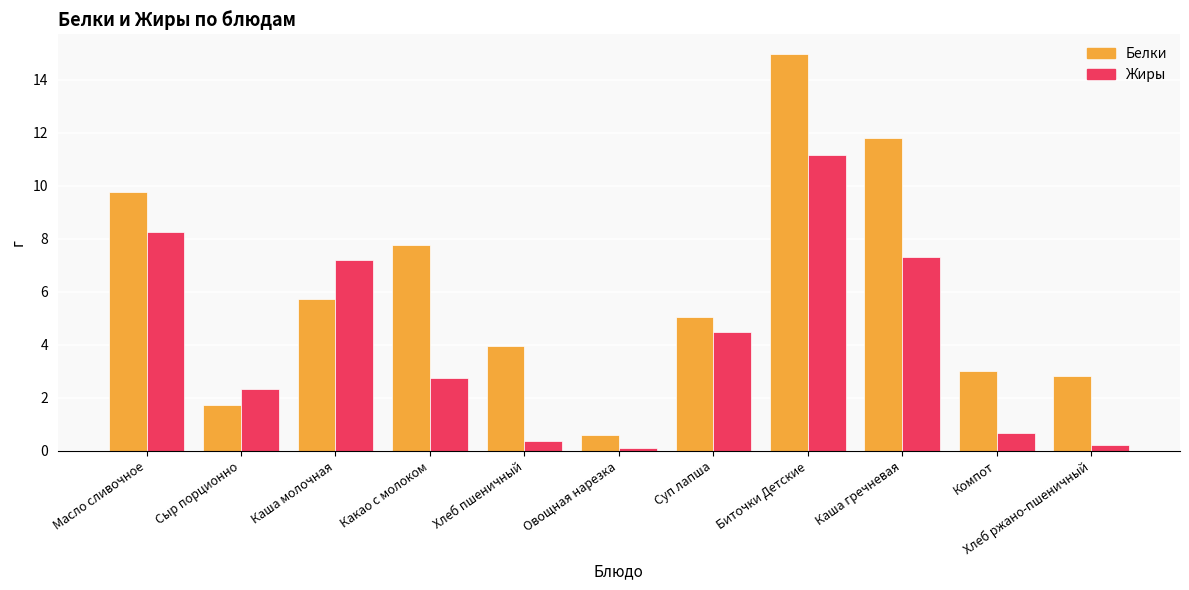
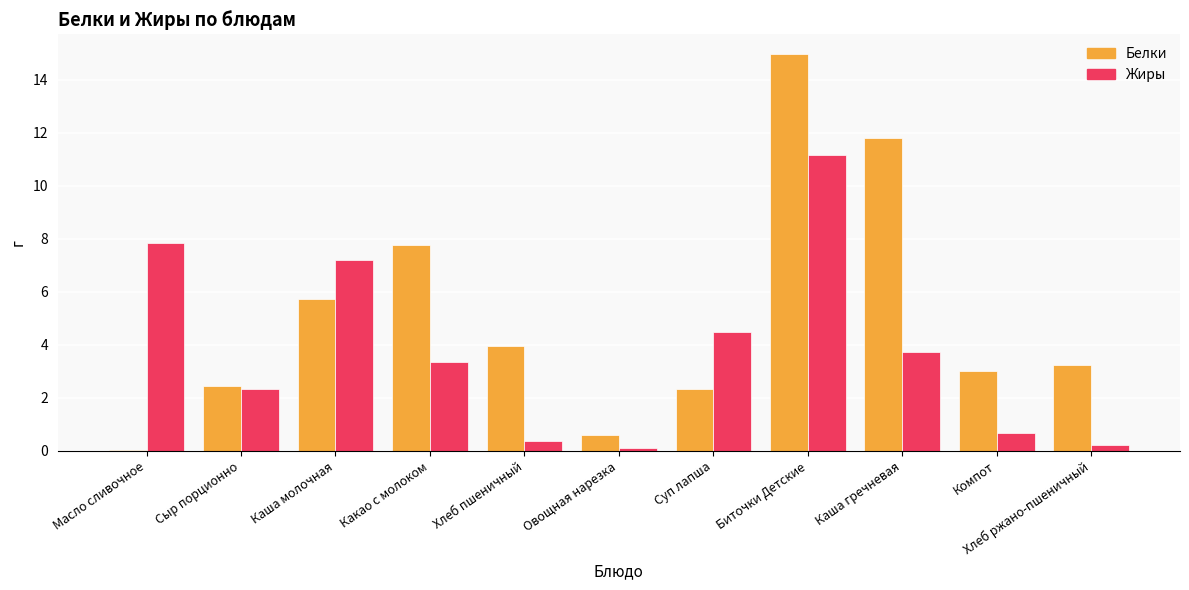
  {
    "Белки": {
-     "Масло сливочное": 9.8,
-     "Сыр порционно": 1.7,
+     "Масло сливочное": 0.1,
+     "Сыр порционно": 2.5,
      "Каша молочная": 5.7,
      "Какао с молоком": 7.8,
      "Хлеб пшеничный": 4.0,
      "Овощная нарезка": 0.6,
-     "Суп лапша": 5.1,
+     "Суп лапша": 2.3,
      "Биточки Детские": 15.0,
      "Каша гречневая": 11.8,
      "Компот": 3.0,
-     "Хлеб ржано-пшеничный": 2.8
+     "Хлеб ржано-пшеничный": 3.2
    },
    "Жиры": {
-     "Масло сливочное": 8.3,
+     "Масло сливочное": 7.8,
      "Сыр порционно": 2.3,
      "Каша молочная": 7.2,
-     "Какао с молоком": 2.7,
+     "Какао с молоком": 3.3,
      "Хлеб пшеничный": 0.4,
      "Овощная нарезка": 0.1,
      "Суп лапша": 4.5,
      "Биточки Детские": 11.2,
-     "Каша гречневая": 7.3,
+     "Каша гречневая": 3.7,
      "Компот": 0.7,
      "Хлеб ржано-пшеничный": 0.2
    }
  }
